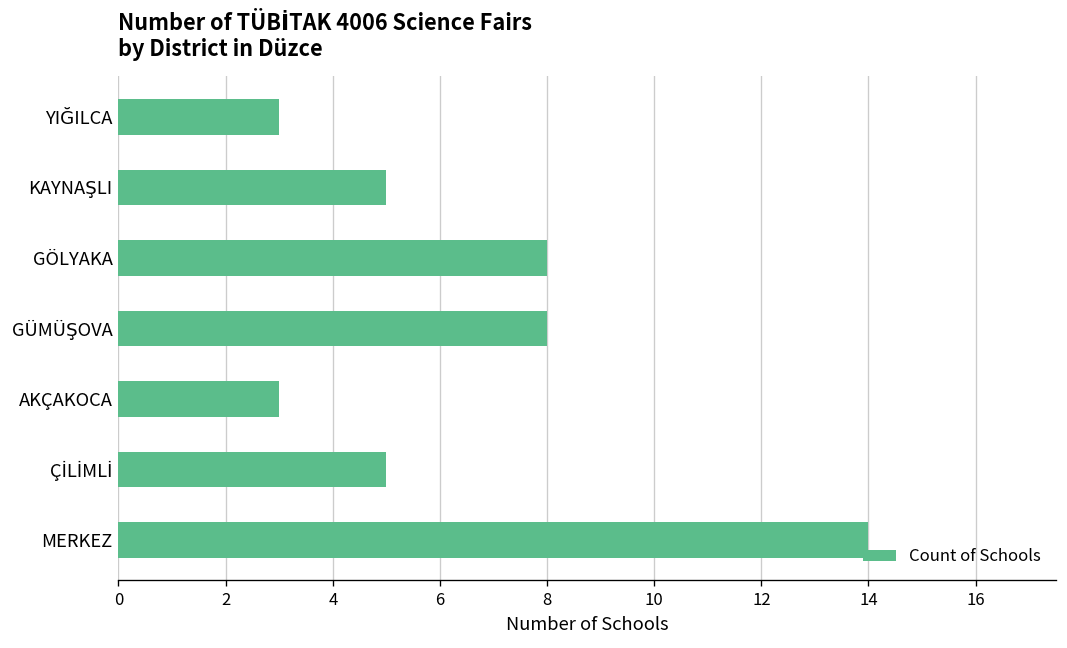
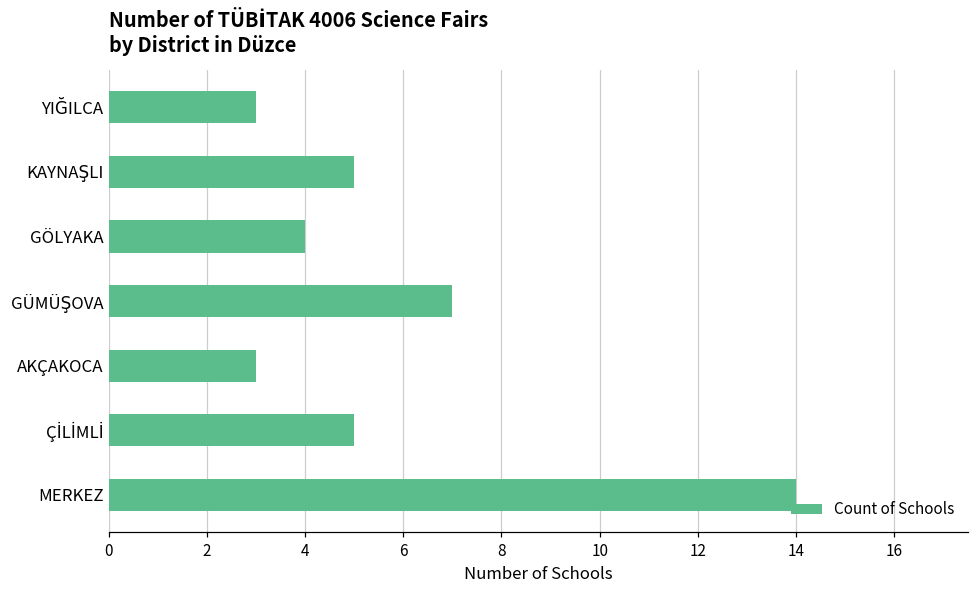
  {
    "YIĞILCA": 3,
    "KAYNAŞLI": 5,
-   "GÖLYAKA": 8,
-   "GÜMÜŞOVA": 8,
+   "GÖLYAKA": 4,
+   "GÜMÜŞOVA": 7,
    "AKÇAKOCA": 3,
    "ÇİLİMLİ": 5,
    "MERKEZ": 14
  }
